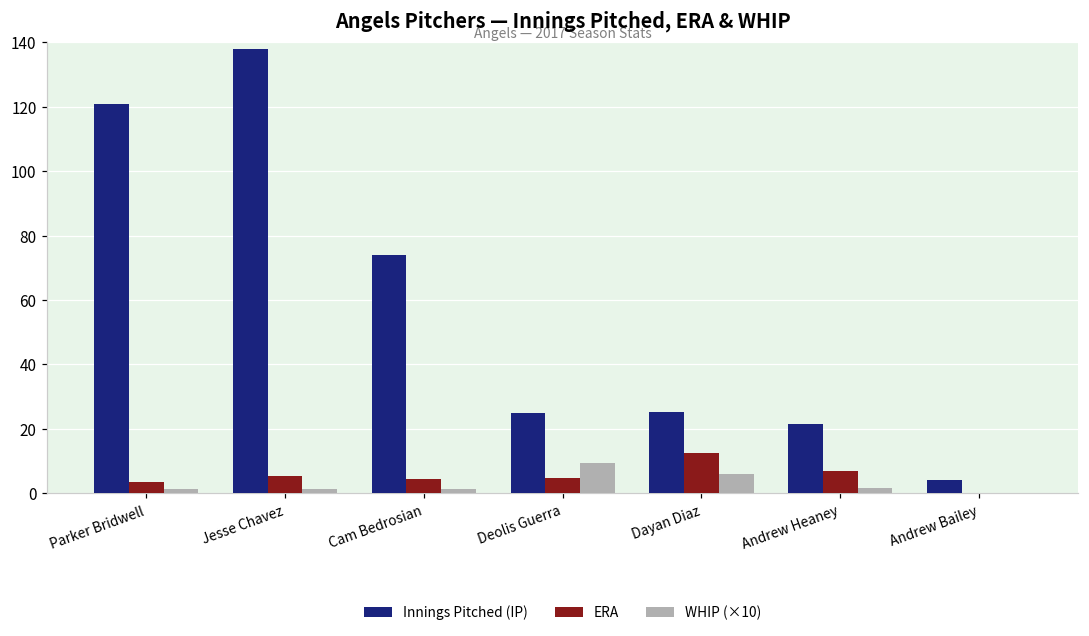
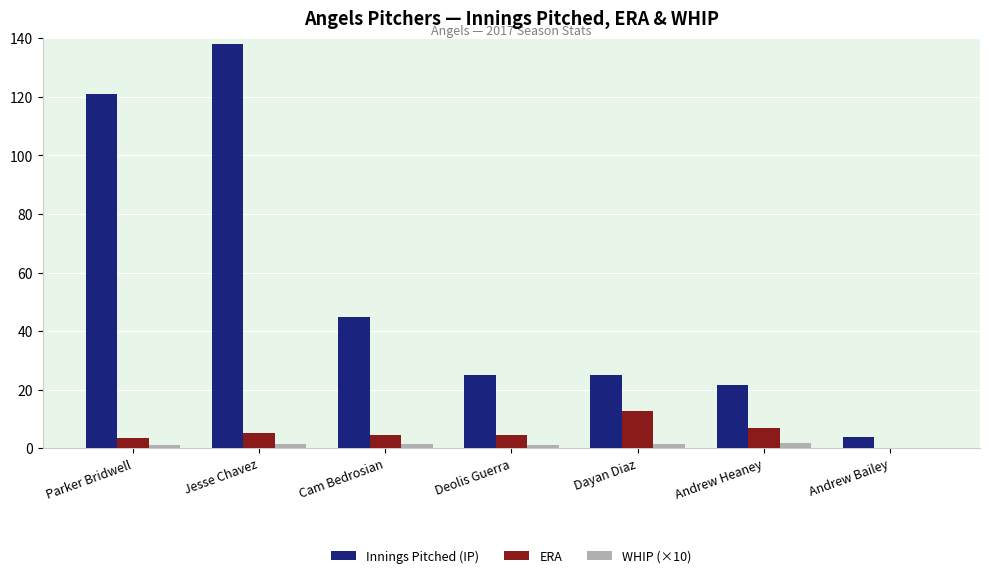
  {
    "Innings Pitched (IP)": {
      "Parker Bridwell": 121,
      "Jesse Chavez": 138,
-     "Cam Bedrosian": 74,
+     "Cam Bedrosian": 45,
      "Deolis Guerra": 25,
      "Dayan Diaz": 25,
      "Andrew Heaney": 22,
      "Andrew Bailey": 4
    },
    "ERA": {
      "Parker Bridwell": 4,
      "Jesse Chavez": 5,
      "Cam Bedrosian": 4,
      "Deolis Guerra": 5,
      "Dayan Diaz": 13,
      "Andrew Heaney": 7,
      "Andrew Bailey": 0
    },
    "WHIP (×10)": {
      "Parker Bridwell": 1,
      "Jesse Chavez": 1,
      "Cam Bedrosian": 1,
-     "Deolis Guerra": 9,
-     "Dayan Diaz": 6,
+     "Deolis Guerra": 1,
+     "Dayan Diaz": 2,
      "Andrew Heaney": 2
    }
  }
